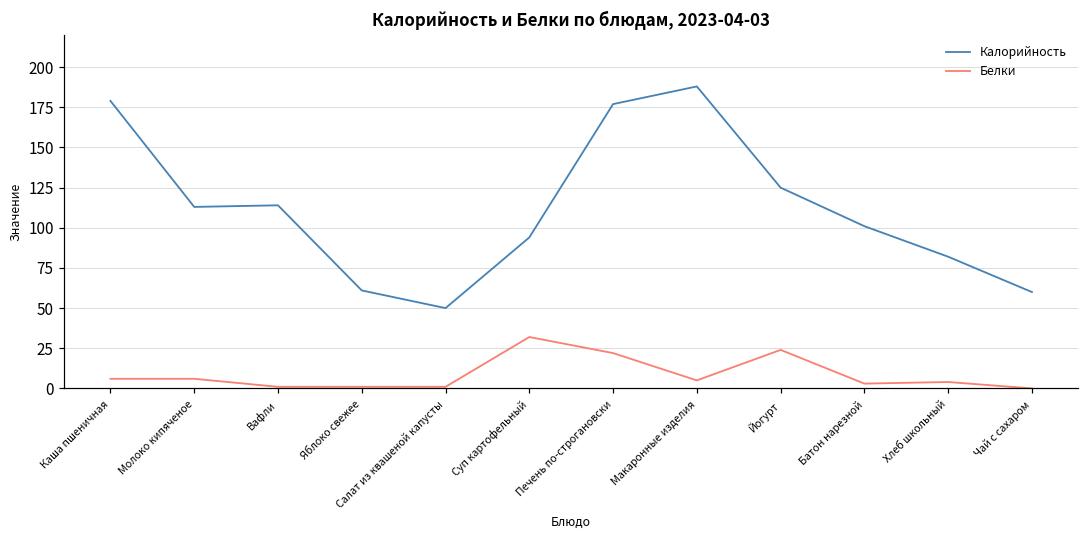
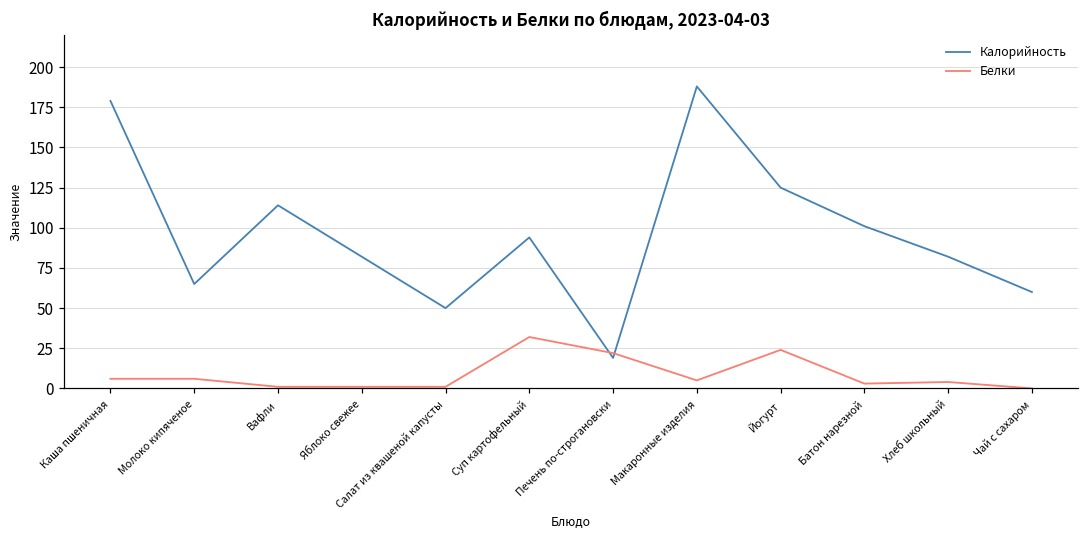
  {
    "Калорийность": {
      "Каша пшеничная": 179,
-     "Молоко кипяченое": 113,
+     "Молоко кипяченое": 65,
      "Вафли": 114,
-     "Яблоко свежее": 61,
+     "Яблоко свежее": 82,
      "Салат из квашеной капусты": 50,
      "Суп картофельный": 94,
-     "Печень по-строгановски": 177,
+     "Печень по-строгановски": 19,
      "Макаронные изделия": 188,
      "Йогурт": 125,
      "Батон нарезной": 101,
      "Хлеб школьный": 82,
      "Чай с сахаром": 60
    },
    "Белки": {
      "Каша пшеничная": 6,
      "Молоко кипяченое": 6,
      "Вафли": 1,
      "Яблоко свежее": 1,
      "Салат из квашеной капусты": 1,
      "Суп картофельный": 32,
      "Печень по-строгановски": 22,
      "Макаронные изделия": 5,
      "Йогурт": 24,
      "Батон нарезной": 3,
      "Хлеб школьный": 4,
      "Чай с сахаром": 0
    }
  }
